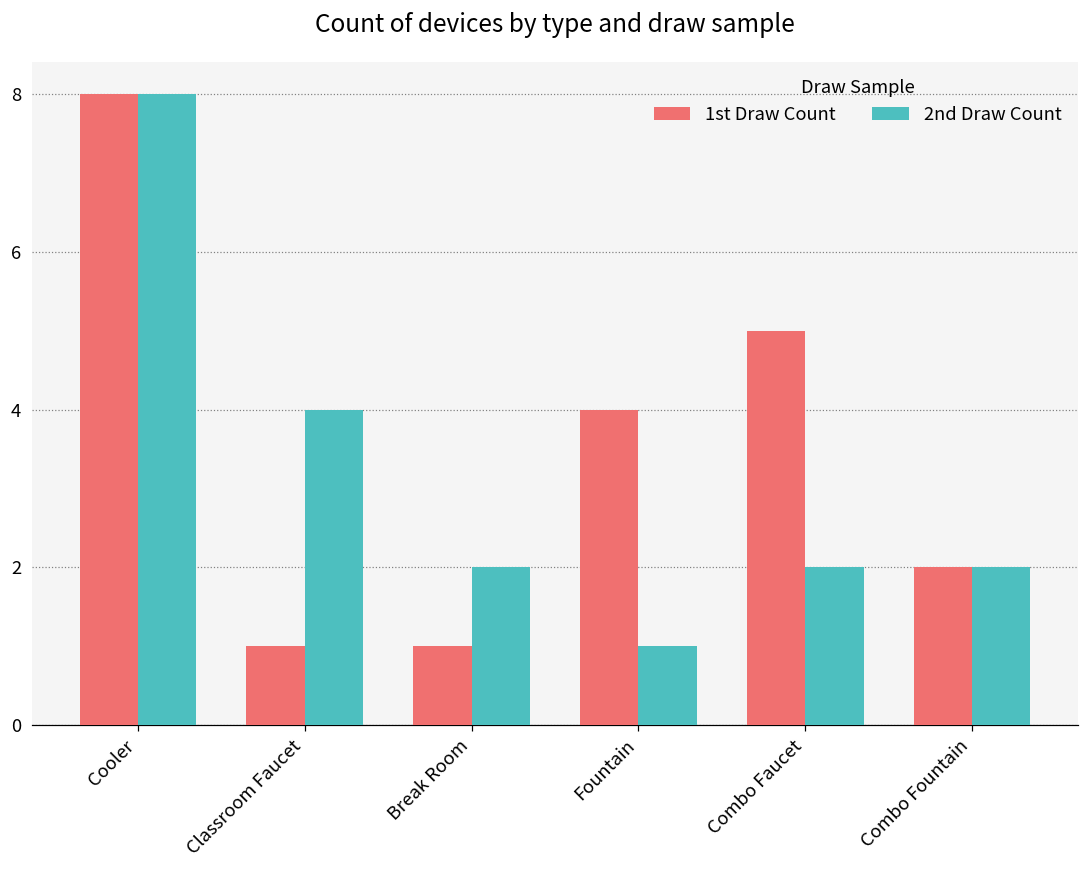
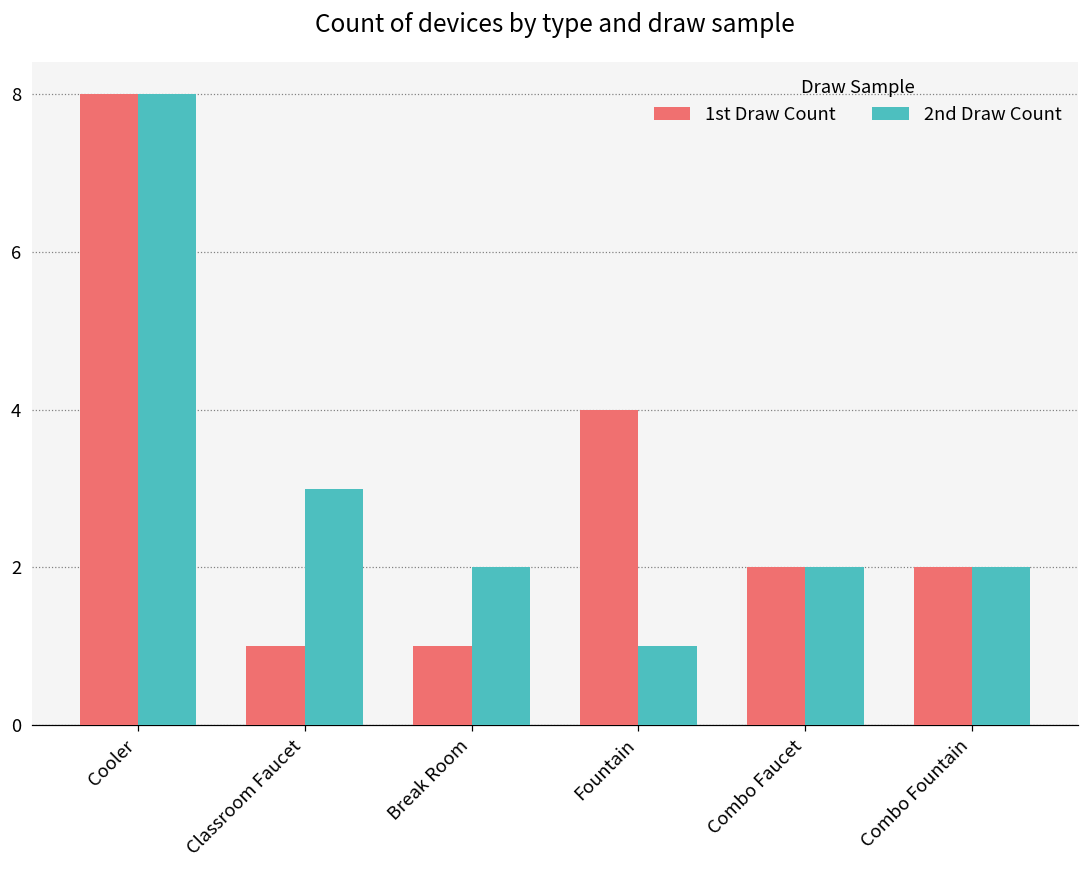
  {
    "1st Draw Count": {
      "Cooler": 8,
      "Classroom Faucet": 1,
      "Break Room": 1,
      "Fountain": 4,
-     "Combo Faucet": 5,
+     "Combo Faucet": 2,
      "Combo Fountain": 2
    },
    "2nd Draw Count": {
      "Cooler": 8,
-     "Classroom Faucet": 4,
+     "Classroom Faucet": 3,
      "Break Room": 2,
      "Fountain": 1,
      "Combo Faucet": 2,
      "Combo Fountain": 2
    }
  }
